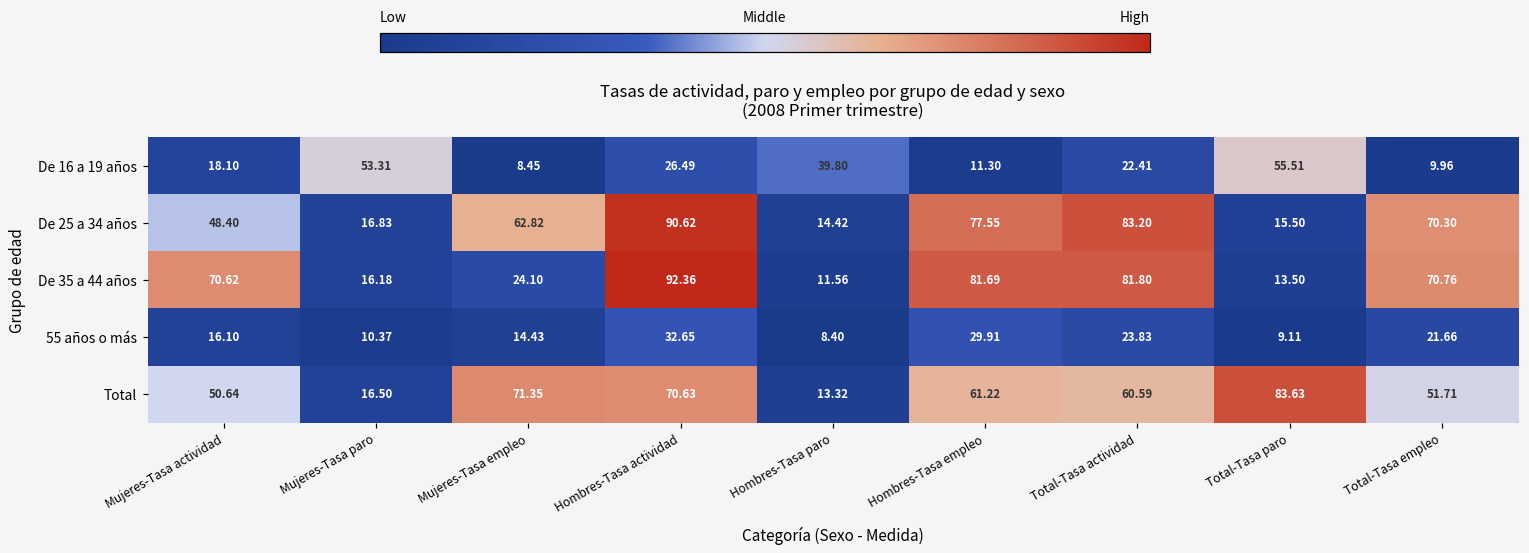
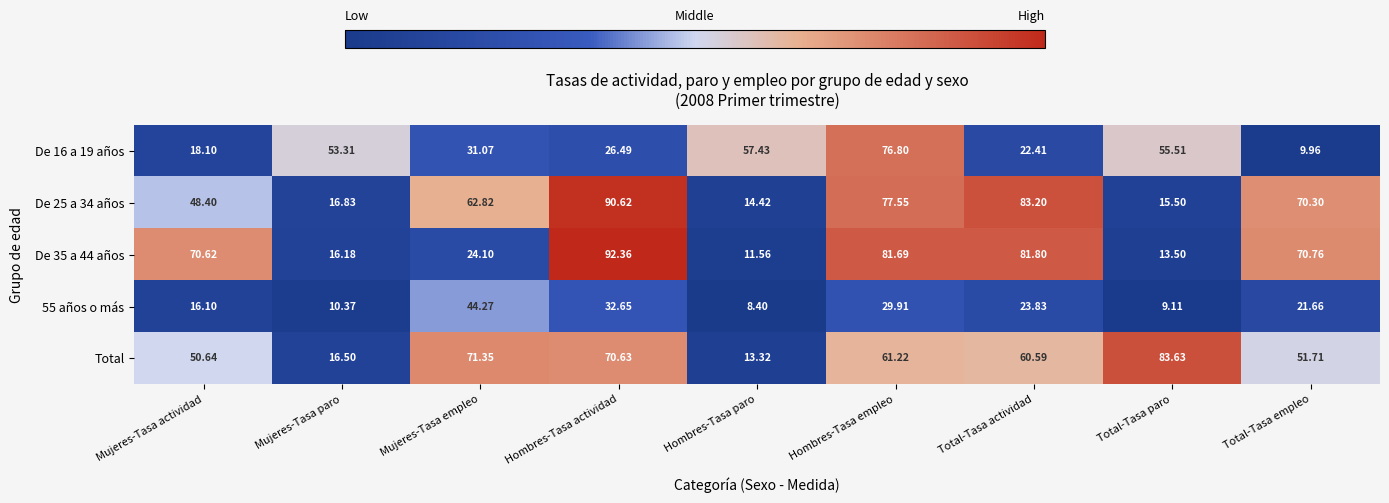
  {
    "De 16 a 19 años": {
      "Mujeres-Tasa actividad": 18.10,
      "Mujeres-Tasa paro": 53.31,
-     "Mujeres-Tasa empleo": 8.45,
+     "Mujeres-Tasa empleo": 31.07,
      "Hombres-Tasa actividad": 26.49,
-     "Hombres-Tasa paro": 39.80,
-     "Hombres-Tasa empleo": 11.30,
+     "Hombres-Tasa paro": 57.43,
+     "Hombres-Tasa empleo": 76.80,
      "Total-Tasa actividad": 22.41,
      "Total-Tasa paro": 55.51,
      "Total-Tasa empleo": 9.96
    },
    "De 25 a 34 años": {
      "Mujeres-Tasa actividad": 48.40,
      "Mujeres-Tasa paro": 16.83,
      "Mujeres-Tasa empleo": 62.82,
      "Hombres-Tasa actividad": 90.62,
      "Hombres-Tasa paro": 14.42,
      "Hombres-Tasa empleo": 77.55,
      "Total-Tasa actividad": 83.20,
      "Total-Tasa paro": 15.50,
      "Total-Tasa empleo": 70.30
    },
    "De 35 a 44 años": {
      "Mujeres-Tasa actividad": 70.62,
      "Mujeres-Tasa paro": 16.18,
      "Mujeres-Tasa empleo": 24.10,
      "Hombres-Tasa actividad": 92.36,
      "Hombres-Tasa paro": 11.56,
      "Hombres-Tasa empleo": 81.69,
      "Total-Tasa actividad": 81.80,
      "Total-Tasa paro": 13.50,
      "Total-Tasa empleo": 70.76
    },
    "55 años o más": {
      "Mujeres-Tasa actividad": 16.10,
      "Mujeres-Tasa paro": 10.37,
-     "Mujeres-Tasa empleo": 14.43,
+     "Mujeres-Tasa empleo": 44.27,
      "Hombres-Tasa actividad": 32.65,
      "Hombres-Tasa paro": 8.40,
      "Hombres-Tasa empleo": 29.91,
      "Total-Tasa actividad": 23.83,
      "Total-Tasa paro": 9.11,
      "Total-Tasa empleo": 21.66
    },
    "Total": {
      "Mujeres-Tasa actividad": 50.64,
      "Mujeres-Tasa paro": 16.50,
      "Mujeres-Tasa empleo": 71.35,
      "Hombres-Tasa actividad": 70.63,
      "Hombres-Tasa paro": 13.32,
      "Hombres-Tasa empleo": 61.22,
      "Total-Tasa actividad": 60.59,
      "Total-Tasa paro": 83.63,
      "Total-Tasa empleo": 51.71
    }
  }
